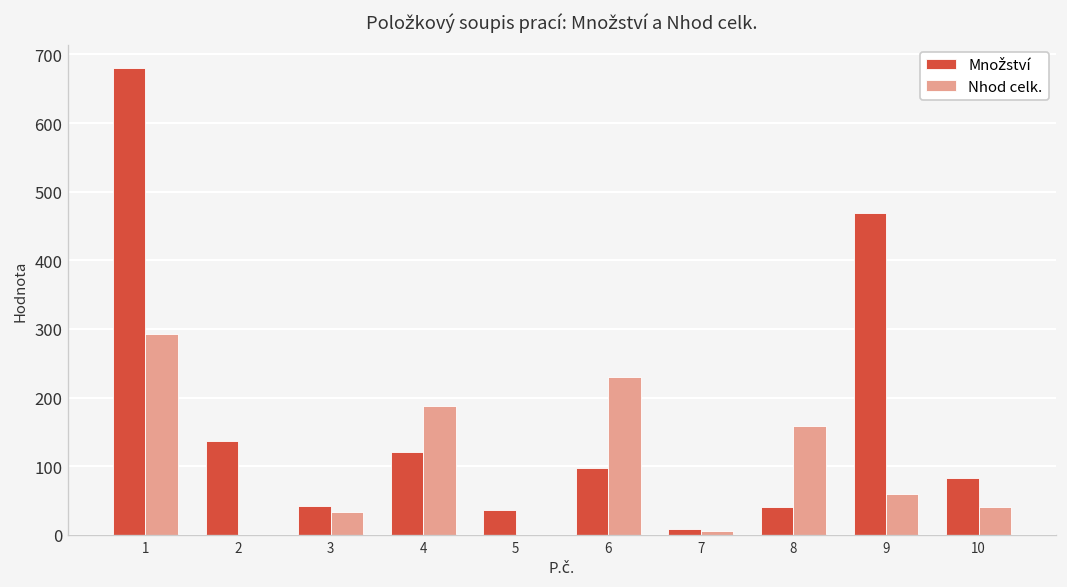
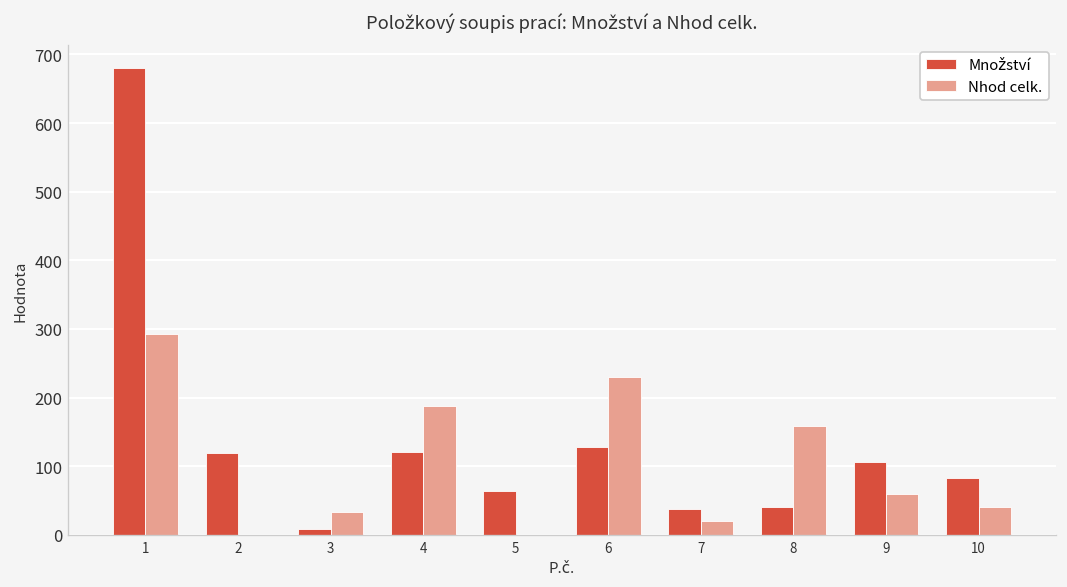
  {
    "Množství": {
      "1": 680,
-     "2": 140,
-     "3": 40,
+     "2": 120,
+     "3": 10,
      "4": 120,
-     "5": 40,
-     "6": 100,
-     "7": 10,
+     "5": 60,
+     "6": 130,
+     "7": 40,
      "8": 40,
-     "9": 470,
+     "9": 110,
      "10": 80
    },
    "Nhod celk.": {
      "1": 290,
      "2": 0,
      "3": 30,
      "4": 190,
      "5": 0,
      "6": 230,
-     "7": 10,
+     "7": 20,
      "8": 160,
      "9": 60,
      "10": 40
    }
  }
